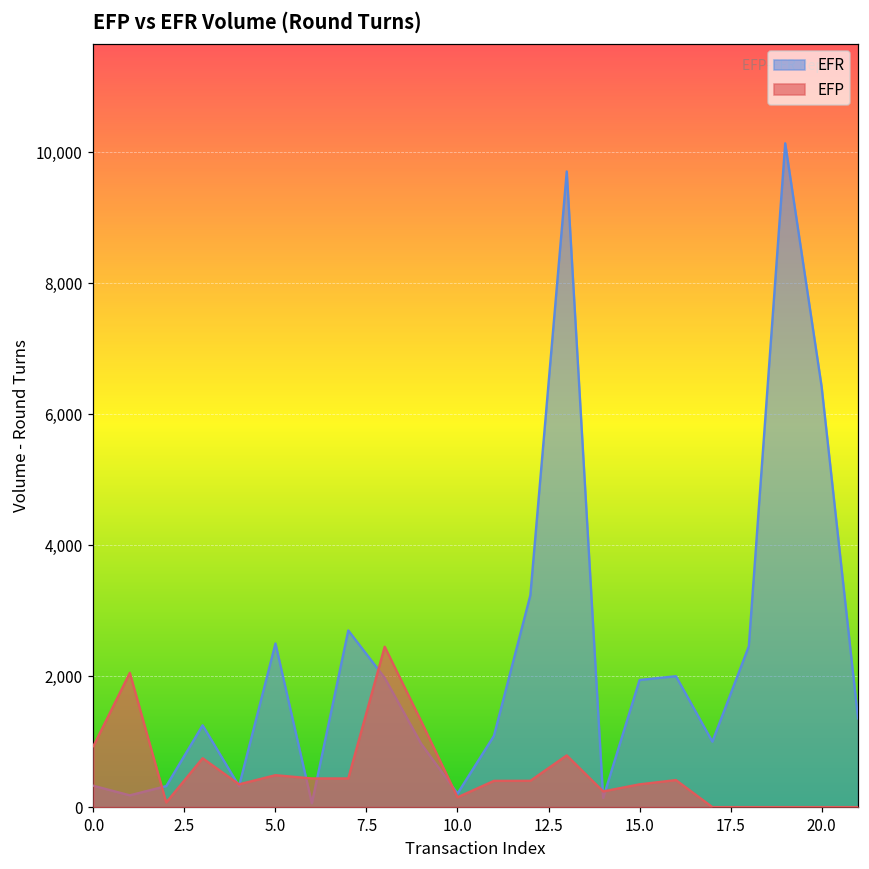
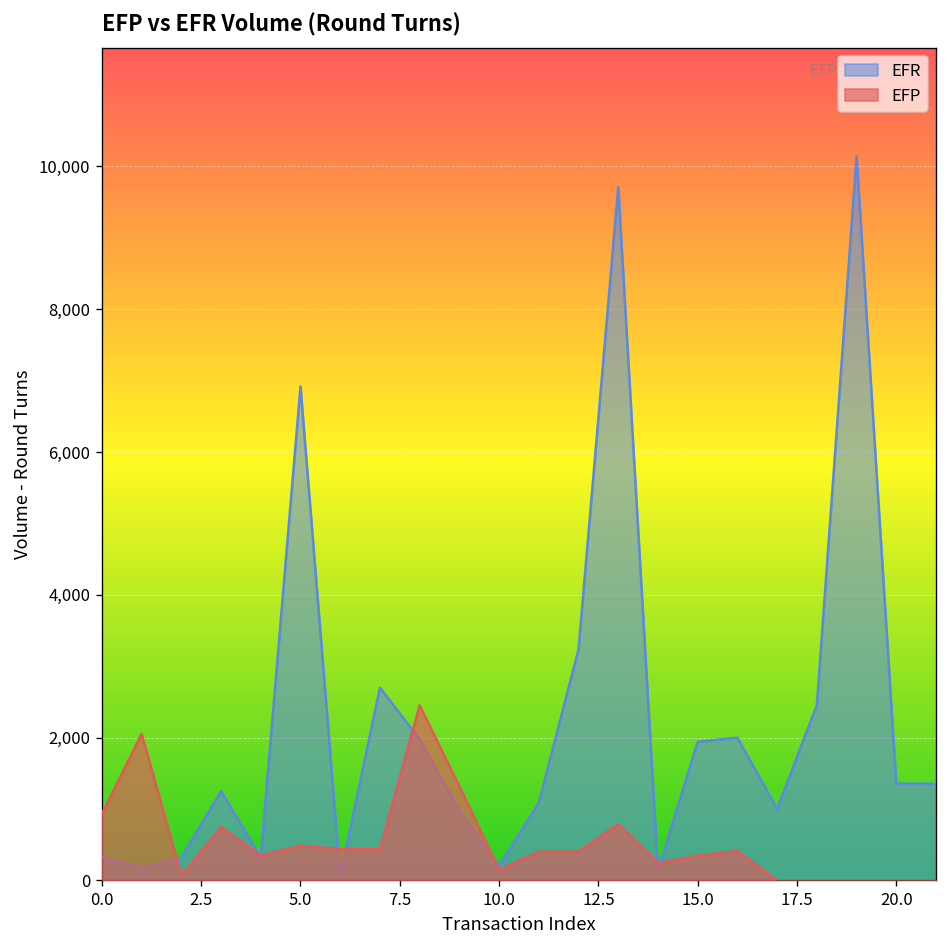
  {
    "EFR": {
      "0.0": "300",
-     "5.0": "2,500",
+     "5.0": "6,900",
      "10.0": "200",
      "15.0": "1,900",
-     "20.0": "6,400"
+     "20.0": "1,400"
    },
    "EFP": {
      "0.0": "900",
      "5.0": "500",
      "10.0": "200",
      "15.0": "300",
      "20.0": "0"
    }
  }
